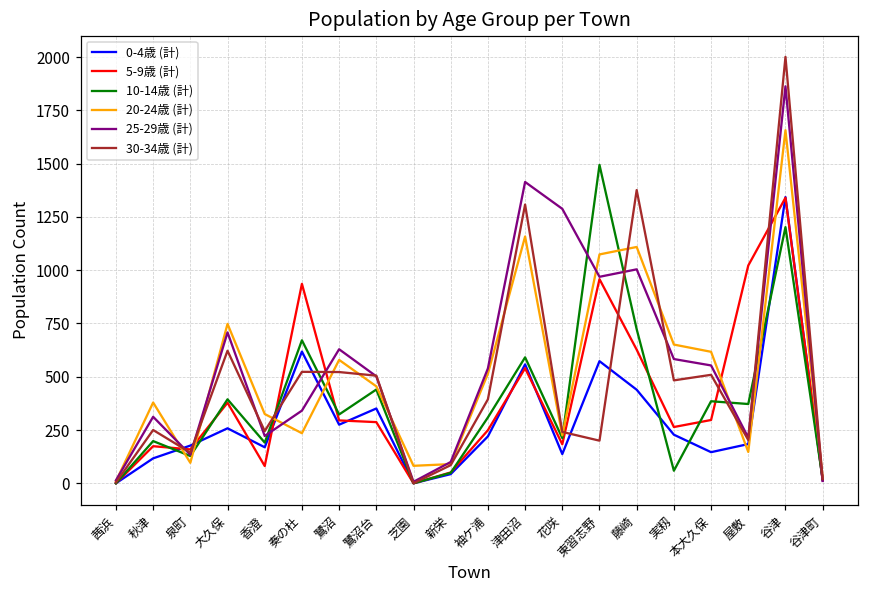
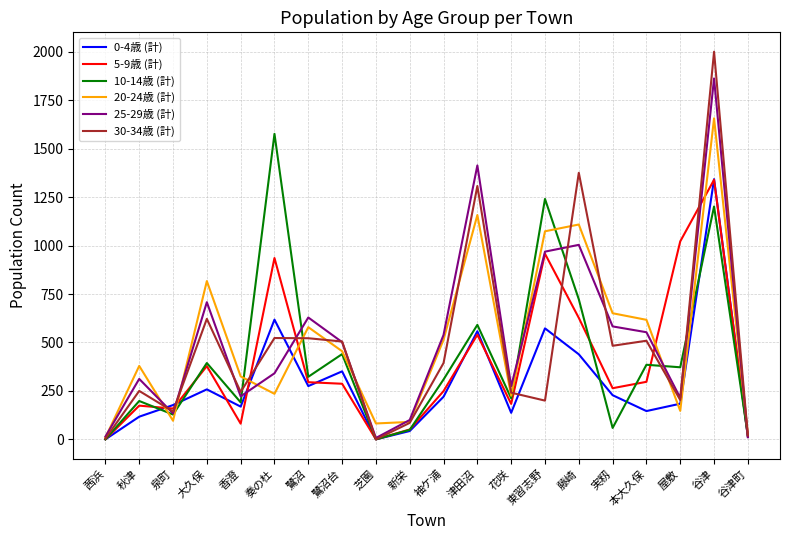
  {
    "0-4歳 (計)": {
      "秋津": 120,
      "泉町": 180,
      "大久保": 260,
      "香澄": 170,
      "奏の杜": 620,
      "鷺沼": 280,
      "鷺沼台": 350,
      "袖ケ浦": 220,
      "津田沼": 560,
      "花咲": 140,
      "東習志野": 570,
      "藤崎": 440,
      "実籾": 230,
      "本大久保": 150,
      "屋敷": 180
    },
    "5-9歳 (計)": {
      "秋津": 170,
      "泉町": 160,
      "大久保": 380,
      "香澄": 80,
      "奏の杜": 940,
      "鷺沼": 300,
      "鷺沼台": 290,
      "袖ケ浦": 250,
      "津田沼": 540,
      "花咲": 180,
      "藤崎": 630,
      "実籾": 260,
      "本大久保": 300,
      "屋敷": 1020
    },
    "10-14歳 (計)": {
      "秋津": 200,
      "大久保": 390,
      "香澄": 190,
-     "奏の杜": 670,
+     "奏の杜": 1580,
      "鷺沼": 320,
      "鷺沼台": 440,
      "袖ケ浦": 310,
      "津田沼": 590,
-     "東習志野": 1490,
+     "東習志野": 1240,
      "藤崎": 720,
      "実籾": 60,
      "本大久保": 390,
      "屋敷": 370,
      "谷津": 1200
    },
    "20-24歳 (計)": {
      "秋津": 380,
      "泉町": 100,
-     "大久保": 750,
+     "大久保": 820,
      "香澄": 330,
      "奏の杜": 240,
      "鷺沼": 580,
      "鷺沼台": 460,
      "芝園": 80,
      "袖ケ浦": 510,
      "津田沼": 1160,
      "東習志野": 1070,
      "藤崎": 1110,
      "実籾": 650,
      "本大久保": 620,
      "屋敷": 150,
      "谷津": 1660
    },
    "25-29歳 (計)": {
      "秋津": 310,
      "大久保": 710,
      "香澄": 220,
      "奏の杜": 340,
      "鷺沼": 630,
      "袖ケ浦": 540,
      "津田沼": 1410,
-     "花咲": 1290,
+     "花咲": 270,
      "藤崎": 1000,
      "実籾": 580,
      "本大久保": 550,
      "谷津": 1860
    },
    "30-34歳 (計)": {
      "秋津": 250,
      "大久保": 620,
      "香澄": 250,
      "奏の杜": 520,
      "鷺沼": 520,
      "袖ケ浦": 390,
      "津田沼": 1310,
      "花咲": 240,
      "東習志野": 200,
      "藤崎": 1380,
      "実籾": 480,
      "本大久保": 510,
      "谷津": 2000
    }
  }
